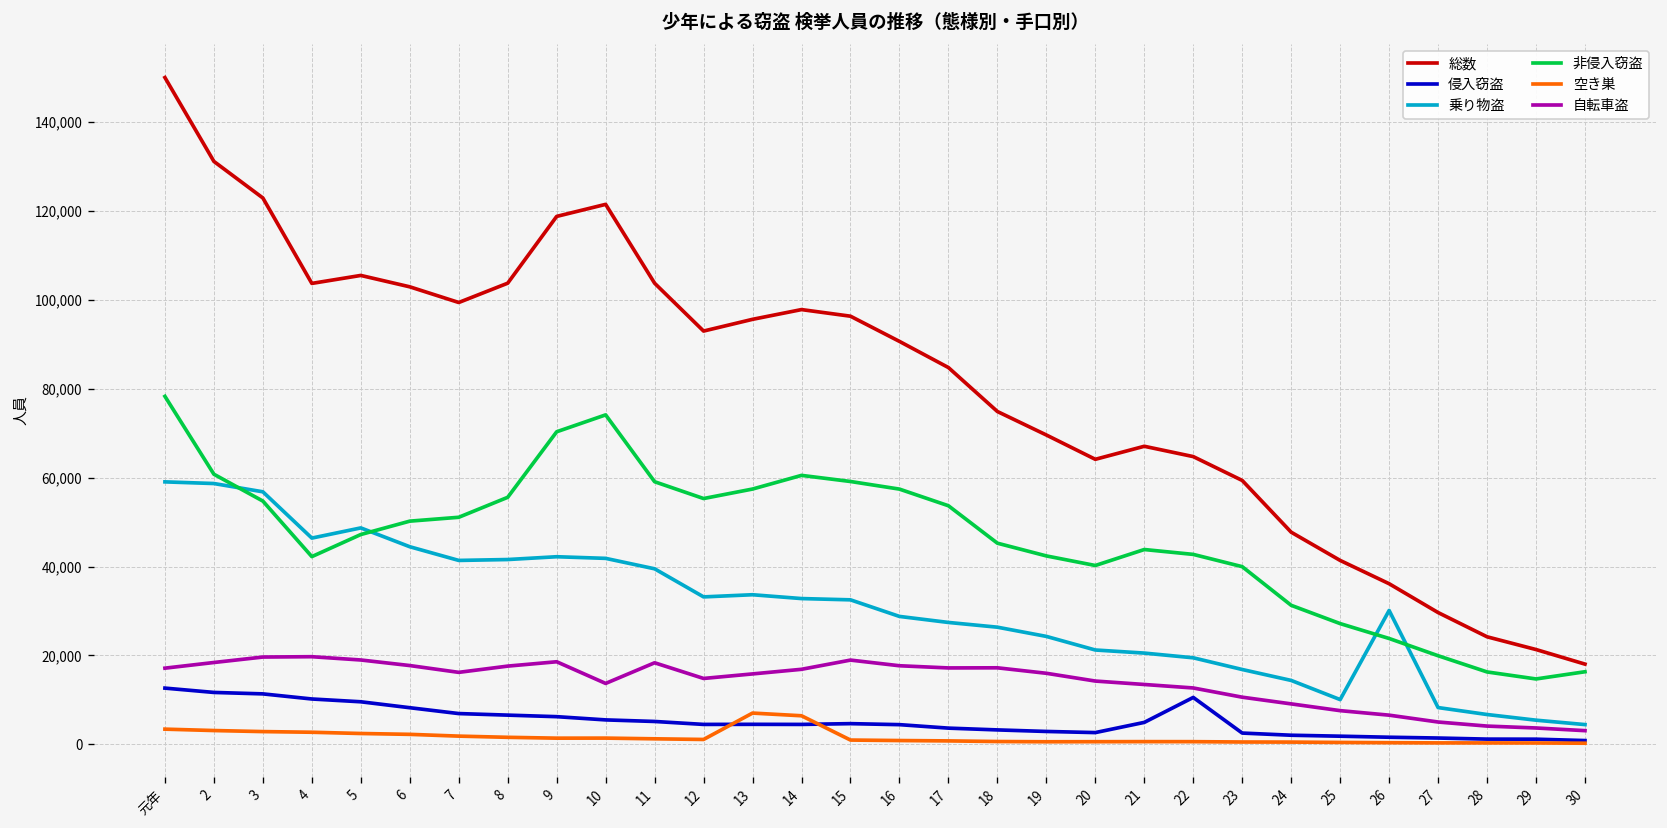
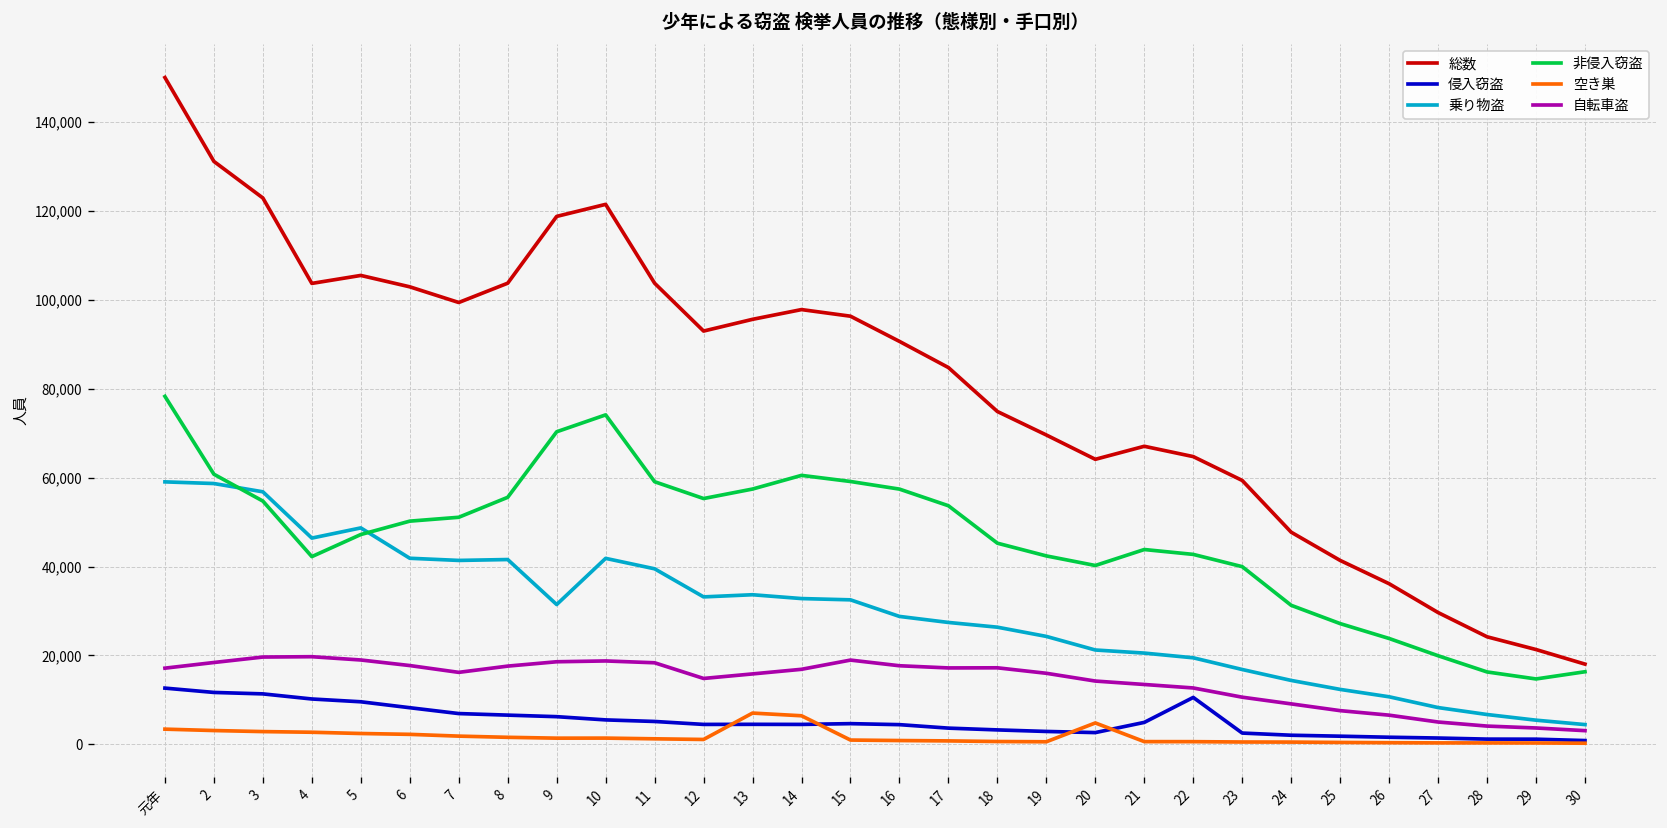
  {
    "総数": {
      "元年": "150,000",
      "2": "131,000",
      "3": "123,000",
      "4": "104,000",
      "5": "106,000",
      "6": "103,000",
      "7": "99,000",
      "8": "104,000",
      "9": "119,000",
      "10": "122,000",
      "11": "104,000",
      "12": "93,000",
      "13": "96,000",
      "14": "98,000",
      "15": "96,000",
      "16": "91,000",
      "17": "85,000",
      "18": "75,000",
      "19": "70,000",
      "20": "64,000",
      "21": "67,000",
      "22": "65,000",
      "23": "59,000",
      "24": "48,000",
      "25": "41,000",
      "26": "36,000",
      "27": "30,000",
      "28": "24,000",
      "29": "21,000",
      "30": "18,000"
    },
    "侵入窃盗": {
      "元年": "13,000",
      "2": "12,000",
      "3": "11,000",
      "4": "10,000",
      "5": "10,000",
      "6": "8,000",
      "7": "7,000",
      "8": "7,000",
      "9": "6,000",
      "10": "6,000",
      "11": "5,000",
      "12": "4,000",
      "13": "5,000",
      "14": "4,000",
      "15": "5,000",
      "16": "4,000",
      "17": "4,000",
      "18": "3,000",
      "19": "3,000",
      "20": "3,000",
      "21": "5,000",
      "22": "11,000",
      "23": "3,000",
      "24": "2,000",
      "25": "2,000",
      "26": "2,000",
      "27": "1,000",
      "28": "1,000",
      "29": "1,000"
    },
    "乗り物盗": {
      "元年": "59,000",
      "2": "59,000",
      "3": "57,000",
      "4": "46,000",
      "5": "49,000",
-     "6": "44,000",
+     "6": "42,000",
      "7": "41,000",
      "8": "42,000",
-     "9": "42,000",
+     "9": "31,000",
      "10": "42,000",
      "11": "40,000",
      "12": "33,000",
      "13": "34,000",
      "14": "33,000",
      "15": "33,000",
      "16": "29,000",
      "17": "27,000",
      "18": "26,000",
      "19": "24,000",
      "20": "21,000",
      "21": "21,000",
      "22": "19,000",
      "23": "17,000",
      "24": "14,000",
-     "25": "10,000",
-     "26": "30,000",
+     "25": "12,000",
+     "26": "11,000",
      "27": "8,000",
      "28": "7,000",
      "29": "5,000",
      "30": "4,000"
    },
    "非侵入窃盗": {
      "元年": "78,000",
      "2": "61,000",
      "3": "55,000",
      "4": "42,000",
      "5": "47,000",
      "6": "50,000",
      "7": "51,000",
      "8": "56,000",
      "9": "70,000",
      "10": "74,000",
      "11": "59,000",
      "12": "55,000",
      "13": "57,000",
      "14": "61,000",
      "15": "59,000",
      "16": "57,000",
      "17": "54,000",
      "18": "45,000",
      "19": "42,000",
      "20": "40,000",
      "21": "44,000",
      "22": "43,000",
      "23": "40,000",
      "24": "31,000",
      "25": "27,000",
      "26": "24,000",
      "27": "20,000",
      "28": "16,000",
      "29": "15,000",
      "30": "16,000"
    },
    "空き巣": {
      "元年": "3,000",
      "2": "3,000",
      "3": "3,000",
      "4": "3,000",
      "5": "2,000",
      "6": "2,000",
      "7": "2,000",
      "8": "2,000",
      "9": "1,000",
      "10": "1,000",
      "11": "1,000",
      "12": "1,000",
      "13": "7,000",
      "14": "6,000",
      "15": "1,000",
      "16": "1,000",
      "17": "1,000",
      "18": "1,000",
      "19": "1,000",
-     "20": "1,000",
+     "20": "5,000",
      "21": "1,000",
      "22": "1,000",
      "23": "1,000",
      "24": "1,000",
      "25": "0",
      "26": "0",
      "27": "0",
      "28": "0",
      "29": "0"
    },
    "自転車盗": {
      "元年": "17,000",
      "2": "18,000",
      "3": "20,000",
      "4": "20,000",
      "5": "19,000",
      "6": "18,000",
      "7": "16,000",
      "8": "18,000",
      "9": "19,000",
-     "10": "14,000",
+     "10": "19,000",
      "11": "18,000",
      "12": "15,000",
      "13": "16,000",
      "14": "17,000",
      "15": "19,000",
      "16": "18,000",
      "17": "17,000",
      "18": "17,000",
      "19": "16,000",
      "20": "14,000",
      "21": "13,000",
      "22": "13,000",
      "23": "11,000",
      "24": "9,000",
      "25": "8,000",
      "26": "7,000",
      "27": "5,000",
      "28": "4,000",
      "29": "4,000",
      "30": "3,000"
    }
  }
